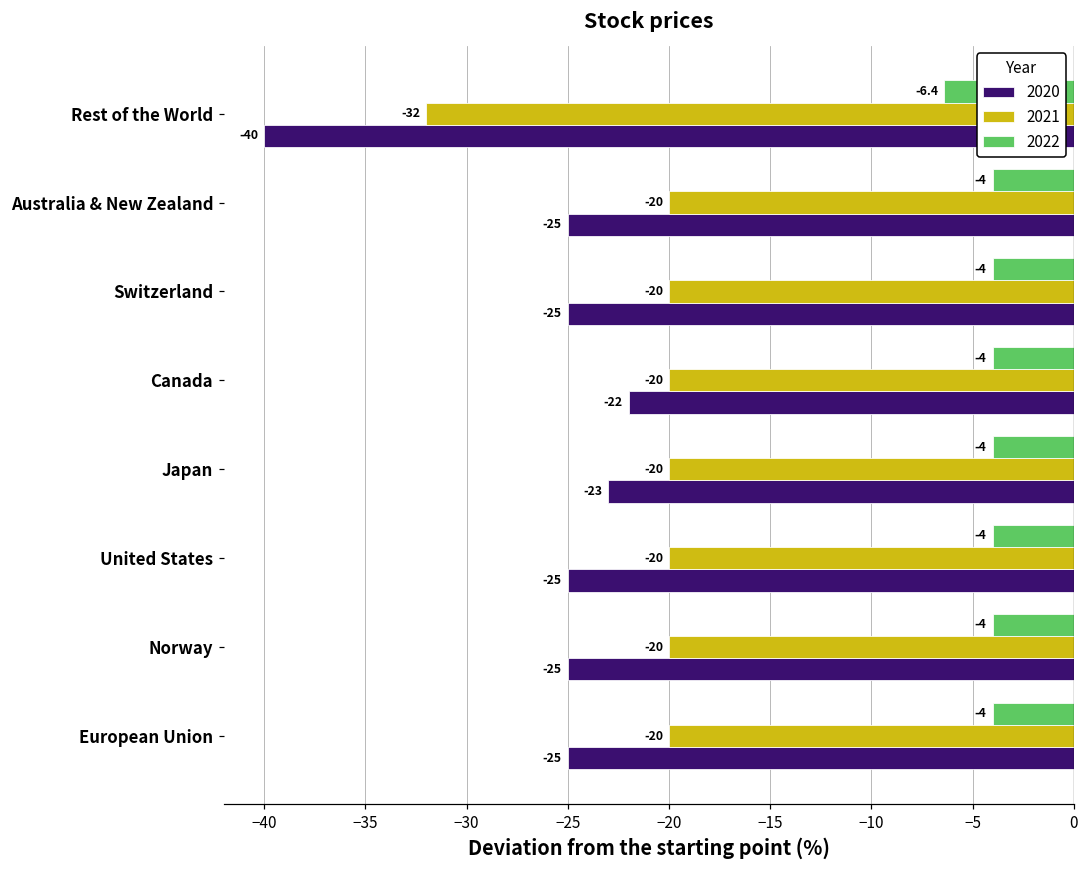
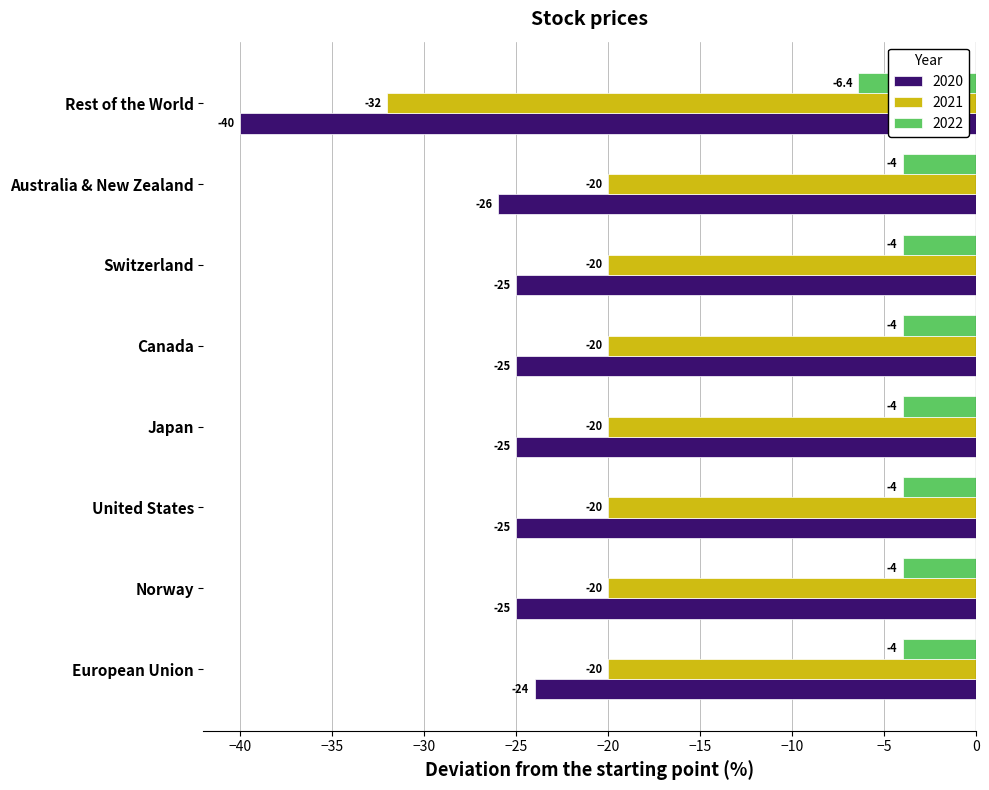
  {
    "2020": {
      "Rest of the World": -40,
-     "Australia & New Zealand": -25,
+     "Australia & New Zealand": -26,
      "Switzerland": -25,
-     "Canada": -22,
-     "Japan": -23,
+     "Canada": -25,
+     "Japan": -25,
      "United States": -25,
      "Norway": -25,
-     "European Union": -25
+     "European Union": -24
    },
    "2021": {
      "Rest of the World": -32,
      "Australia & New Zealand": -20,
      "Switzerland": -20,
      "Canada": -20,
      "Japan": -20,
      "United States": -20,
      "Norway": -20,
      "European Union": -20
    },
    "2022": {
      "Rest of the World": -6.4,
      "Australia & New Zealand": -4,
      "Switzerland": -4,
      "Canada": -4,
      "Japan": -4,
      "United States": -4,
      "Norway": -4,
      "European Union": -4
    }
  }
